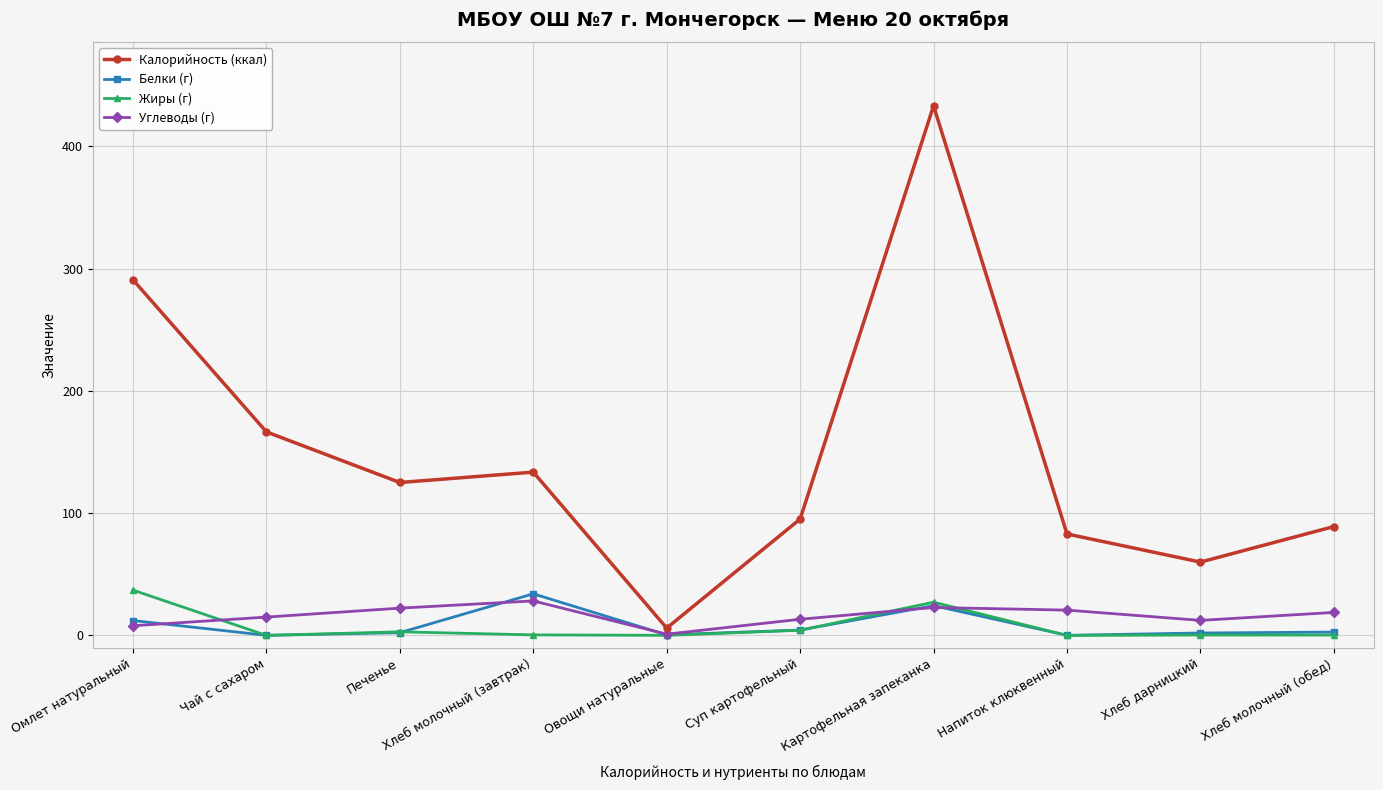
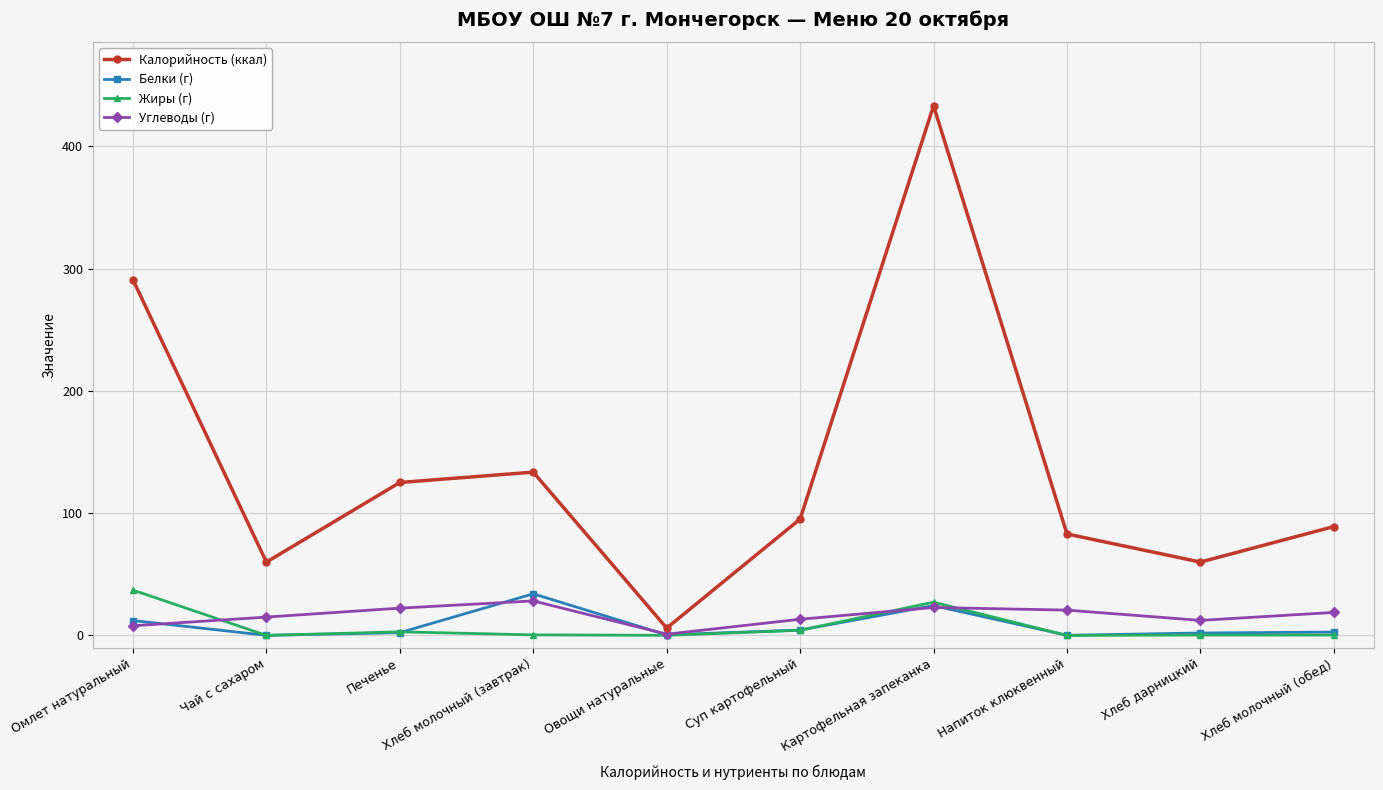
  {
    "Калорийность (ккал)": {
      "Омлет натуральный": 291,
-     "Чай с сахаром": 167,
+     "Чай с сахаром": 60,
      "Печенье": 125,
      "Хлеб молочный (завтрак)": 134,
      "Овощи натуральные": 6,
      "Суп картофельный": 95,
      "Картофельная запеканка": 433,
      "Напиток клюквенный": 83,
      "Хлеб дарницкий": 60,
      "Хлеб молочный (обед)": 89
    },
    "Белки (г)": {
      "Омлет натуральный": 12,
      "Хлеб молочный (завтрак)": 34,
      "Хлеб молочный (обед)": 3
    },
    "Жиры (г)": {
      "Омлет натуральный": 37,
      "Хлеб молочный (завтрак)": 0,
      "Картофельная запеканка": 27,
      "Хлеб молочный (обед)": 0
    },
    "Углеводы (г)": {
      "Омлет натуральный": 8,
      "Чай с сахаром": 15,
      "Печенье": 22,
      "Хлеб молочный (завтрак)": 28,
      "Суп картофельный": 13,
      "Напиток клюквенный": 21,
      "Хлеб дарницкий": 12,
      "Хлеб молочный (обед)": 19
    }
  }
